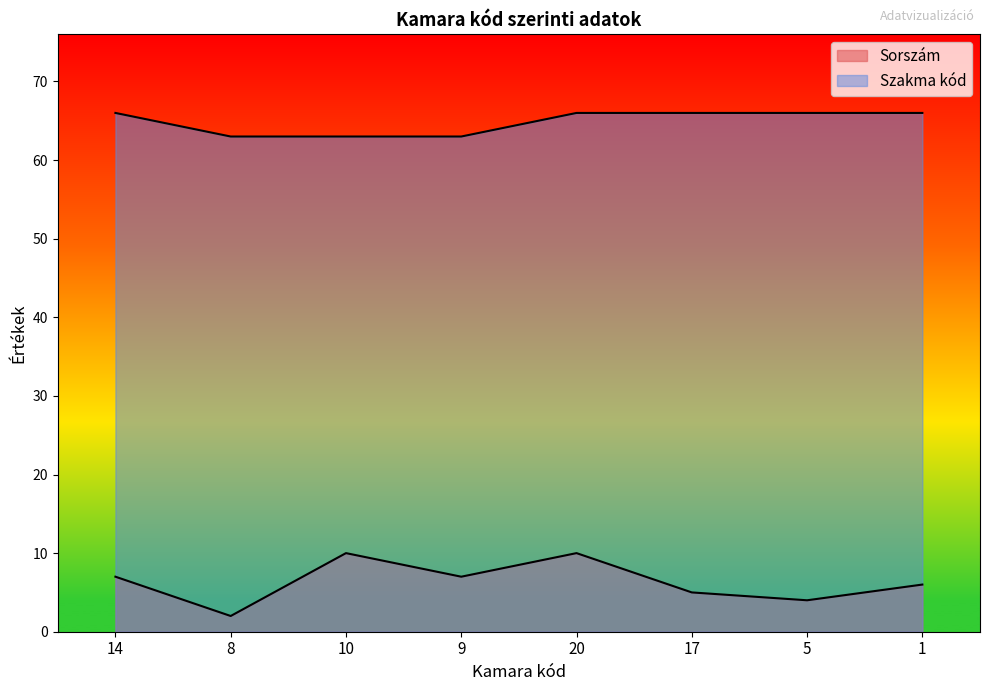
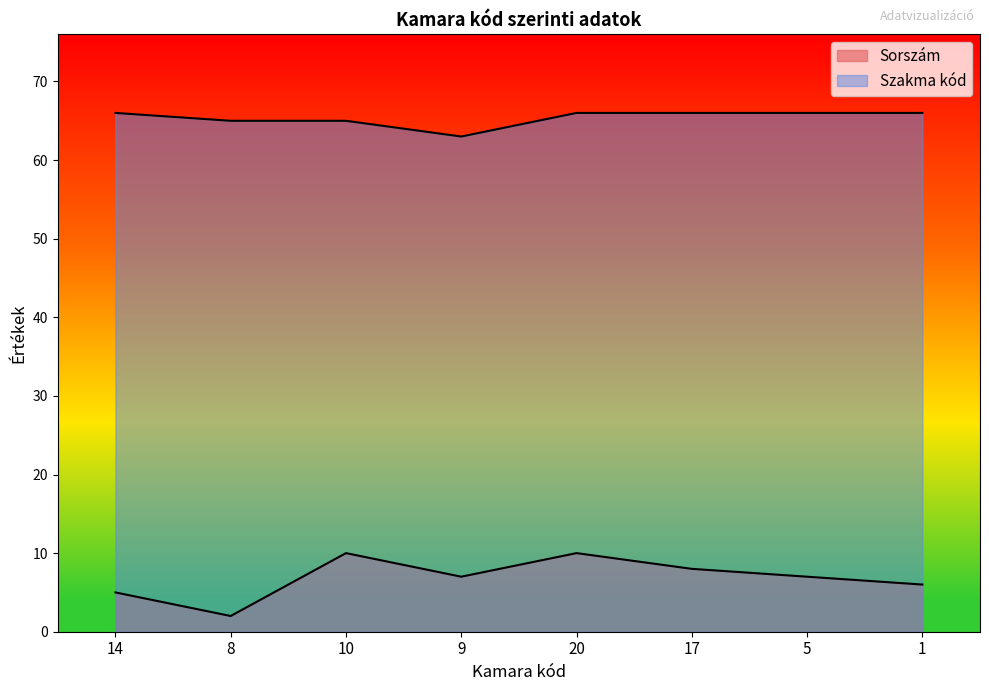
  {
    "Sorszám": {
-     "14": 7,
+     "14": 5,
      "8": 2,
      "10": 10,
      "9": 7,
      "20": 10,
-     "17": 5,
-     "5": 4,
+     "17": 8,
+     "5": 7,
      "1": 6
    },
    "Szakma kód": {
      "14": 66,
-     "8": 63,
-     "10": 63,
+     "8": 65,
+     "10": 65,
      "9": 63,
      "20": 66,
      "17": 66,
      "5": 66,
      "1": 66
    }
  }
